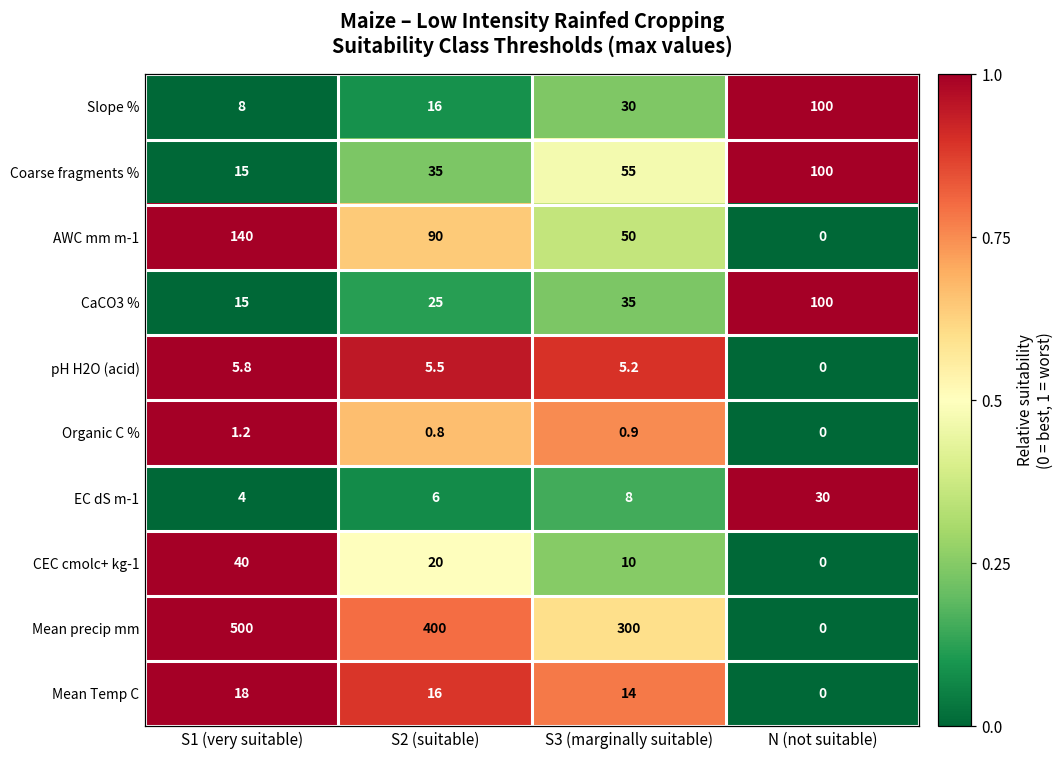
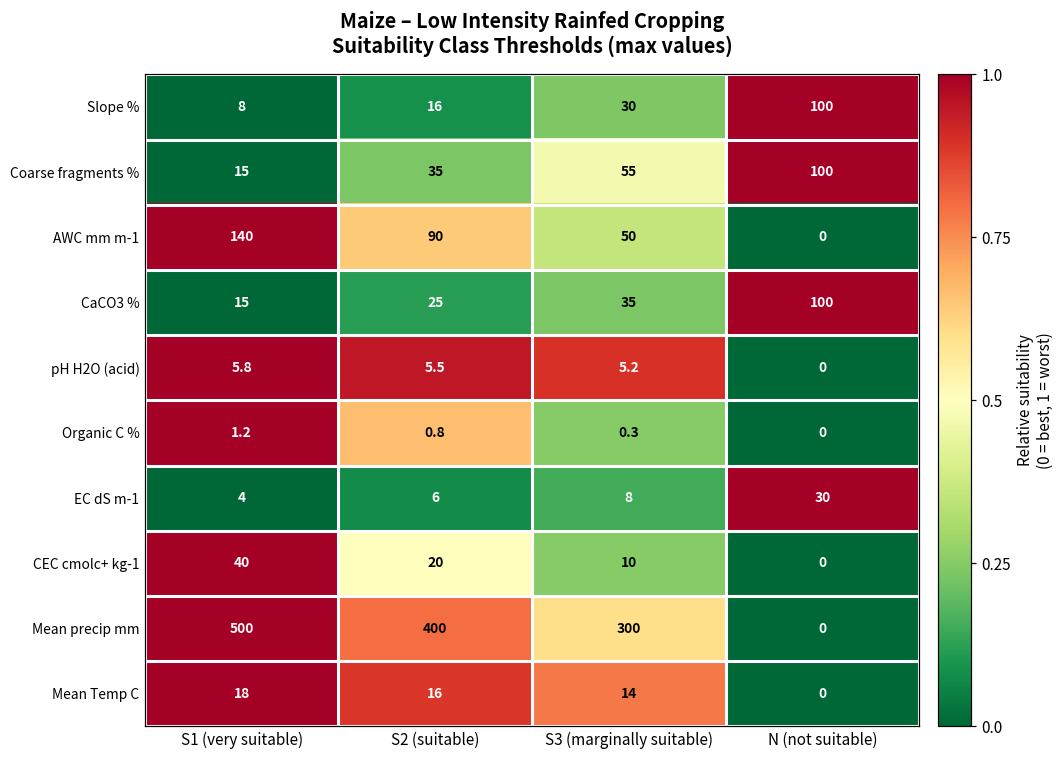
  {
    "Slope %": {
      "S1 (very suitable)": 8,
      "S2 (suitable)": 16,
      "S3 (marginally suitable)": 30,
      "N (not suitable)": 100
    },
    "Coarse fragments %": {
      "S1 (very suitable)": 15,
      "S2 (suitable)": 35,
      "S3 (marginally suitable)": 55,
      "N (not suitable)": 100
    },
    "AWC mm m-1": {
      "S1 (very suitable)": 140,
      "S2 (suitable)": 90,
      "S3 (marginally suitable)": 50,
      "N (not suitable)": 0
    },
    "CaCO3 %": {
      "S1 (very suitable)": 15,
      "S2 (suitable)": 25,
      "S3 (marginally suitable)": 35,
      "N (not suitable)": 100
    },
    "pH H2O (acid)": {
      "S1 (very suitable)": 5.8,
      "S2 (suitable)": 5.5,
      "S3 (marginally suitable)": 5.2,
      "N (not suitable)": 0
    },
    "Organic C %": {
      "S1 (very suitable)": 1.2,
      "S2 (suitable)": 0.8,
-     "S3 (marginally suitable)": 0.9,
+     "S3 (marginally suitable)": 0.3,
      "N (not suitable)": 0
    },
    "EC dS m-1": {
      "S1 (very suitable)": 4,
      "S2 (suitable)": 6,
      "S3 (marginally suitable)": 8,
      "N (not suitable)": 30
    },
    "CEC cmolc+ kg-1": {
      "S1 (very suitable)": 40,
      "S2 (suitable)": 20,
      "S3 (marginally suitable)": 10,
      "N (not suitable)": 0
    },
    "Mean precip mm": {
      "S1 (very suitable)": 500,
      "S2 (suitable)": 400,
      "S3 (marginally suitable)": 300,
      "N (not suitable)": 0
    },
    "Mean Temp C": {
      "S1 (very suitable)": 18,
      "S2 (suitable)": 16,
      "S3 (marginally suitable)": 14,
      "N (not suitable)": 0
    }
  }
